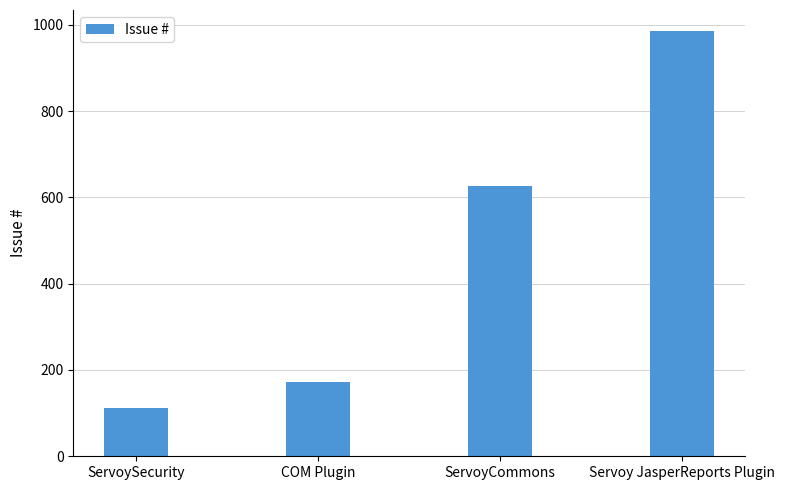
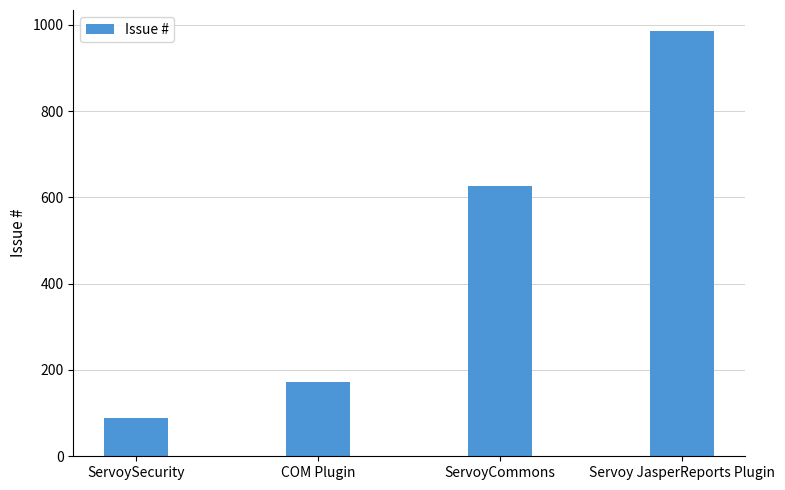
  {
-   "ServoySecurity": 110,
+   "ServoySecurity": 90,
    "COM Plugin": 170,
    "ServoyCommons": 630,
    "Servoy JasperReports Plugin": 990
  }
